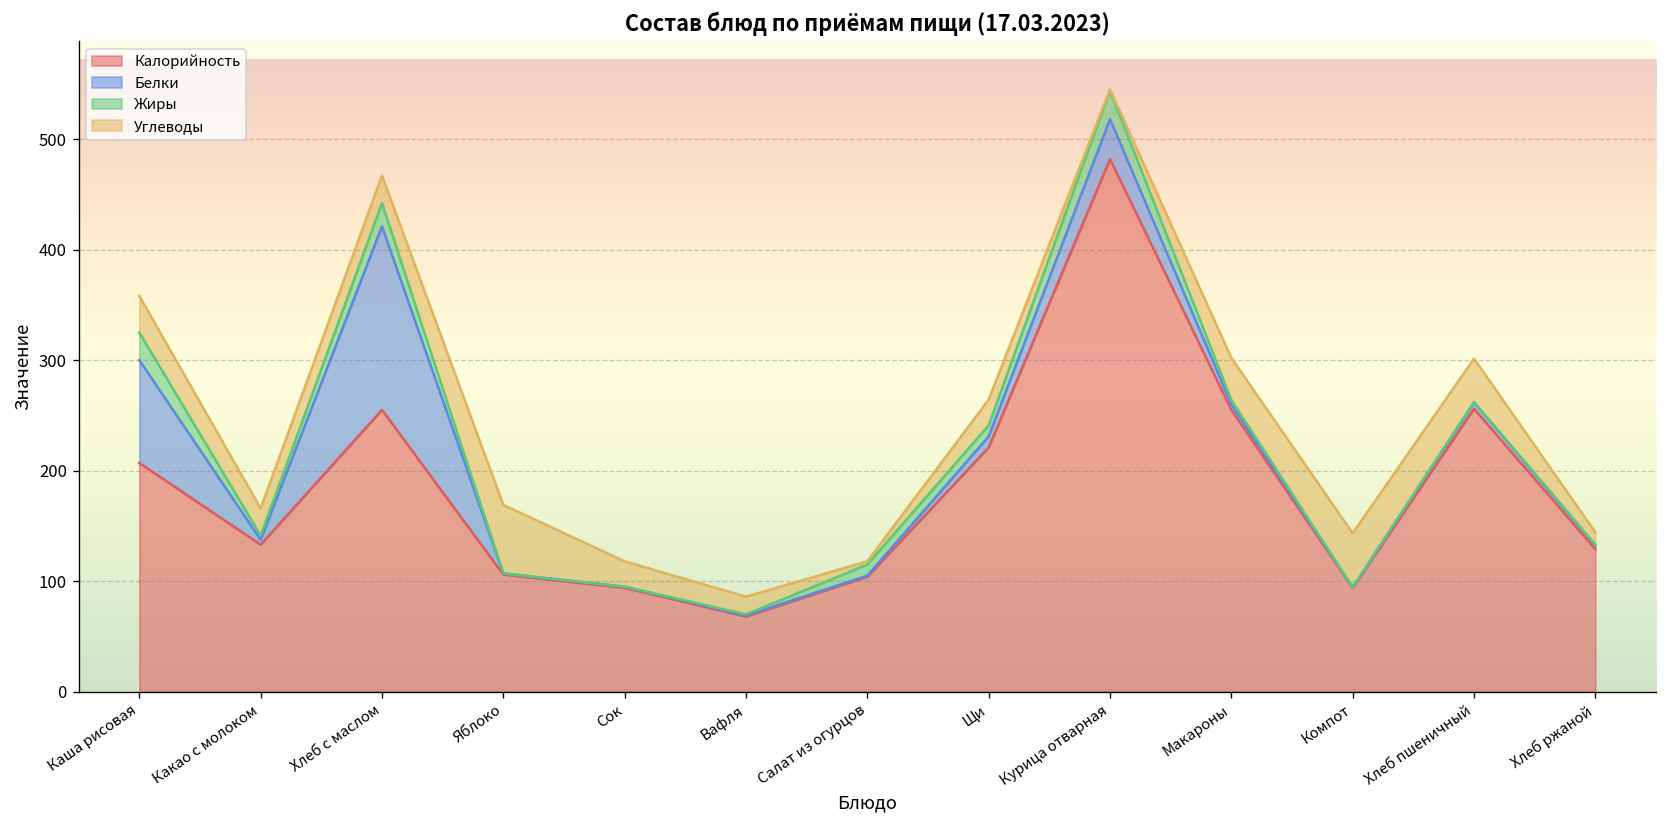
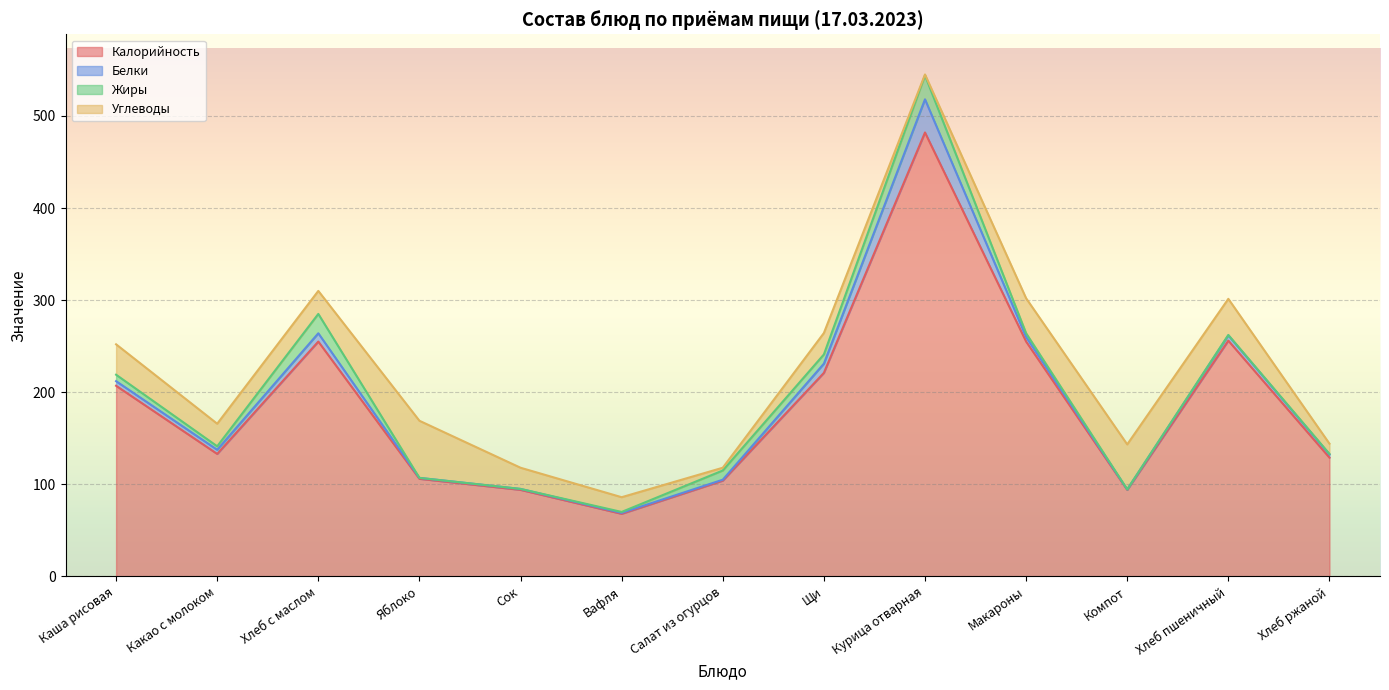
  {
    "Калорийность": {
      "Каша рисовая": 210,
      "Какао с молоком": 130,
      "Хлеб с маслом": 260,
      "Щи": 220,
      "Курица отварная": 480,
      "Макароны": 260,
      "Хлеб пшеничный": 260,
      "Хлеб ржаной": 130
    },
    "Белки": {
-     "Каша рисовая": 90,
+     "Каша рисовая": 10,
      "Какао с молоком": 0,
-     "Хлеб с маслом": 170,
+     "Хлеб с маслом": 10,
      "Щи": 10,
      "Курица отварная": 40,
      "Макароны": 10
    },
    "Жиры": {
-     "Каша рисовая": 30,
+     "Каша рисовая": 10,
      "Какао с молоком": 0,
      "Хлеб с маслом": 20,
      "Салат из огурцов": 10,
      "Щи": 10,
      "Макароны": 0
    },
    "Углеводы": {
      "Каша рисовая": 30,
      "Какао с молоком": 20,
      "Хлеб с маслом": 30,
      "Яблоко": 60,
      "Сок": 20,
      "Вафля": 20,
      "Салат из огурцов": 0,
      "Щи": 20,
      "Макароны": 40,
      "Компот": 50,
      "Хлеб пшеничный": 40,
      "Хлеб ржаной": 10
    }
  }
